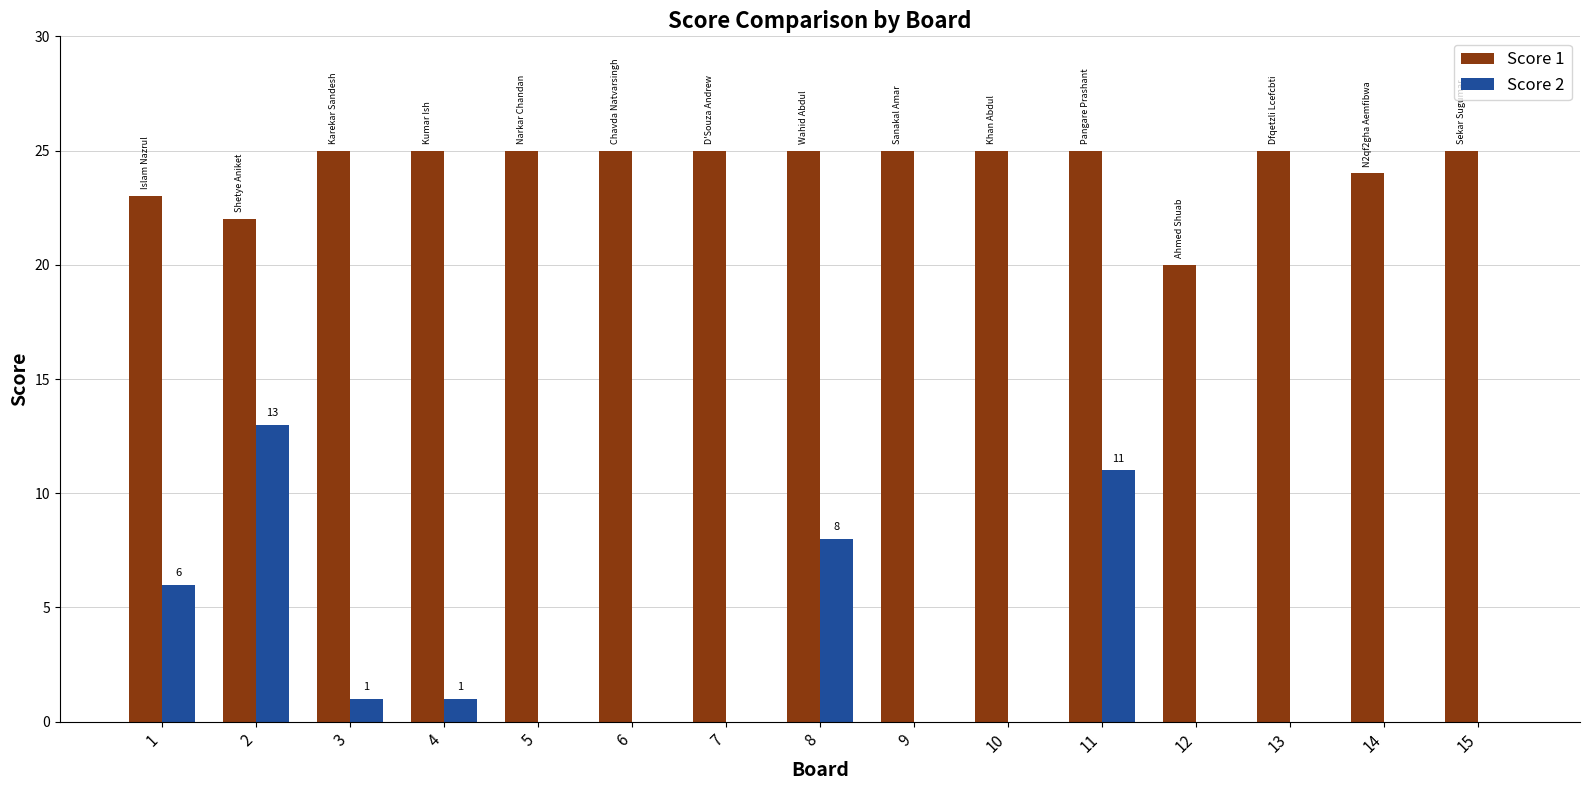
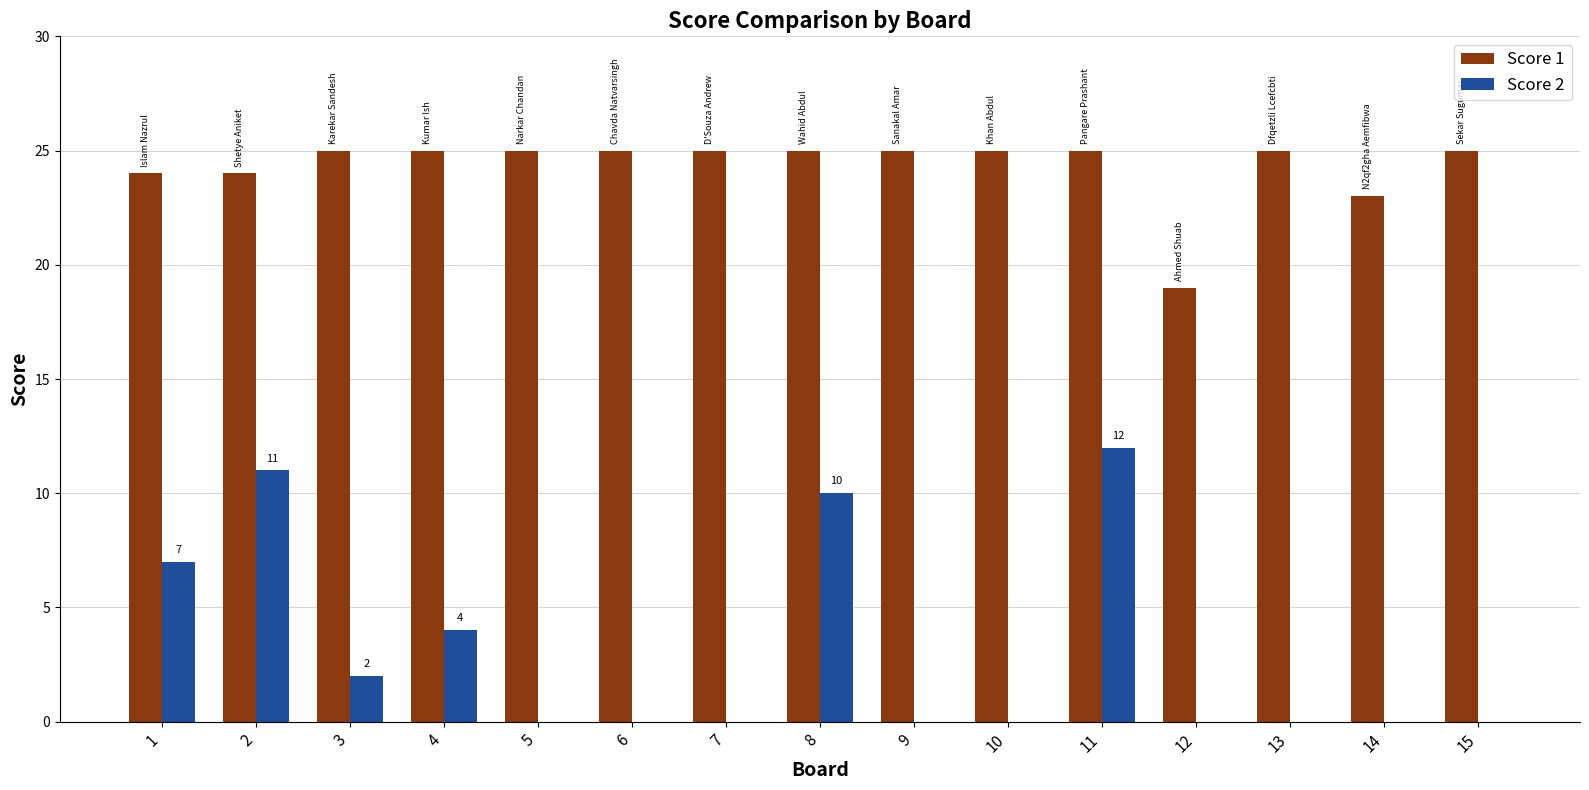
  {
    "Score 1": {
-     "1": 23,
-     "2": 22,
+     "1": 24,
+     "2": 24,
      "3": 25,
      "4": 25,
      "5": 25,
      "6": 25,
      "7": 25,
      "8": 25,
      "9": 25,
      "10": 25,
      "11": 25,
-     "12": 20,
+     "12": 19,
      "13": 25,
-     "14": 24,
+     "14": 23,
      "15": 25
    },
    "Score 2": {
-     "1": 6,
-     "2": 13,
-     "3": 1,
-     "4": 1,
-     "8": 8,
-     "11": 11
+     "1": 7,
+     "2": 11,
+     "3": 2,
+     "4": 4,
+     "8": 10,
+     "11": 12
    }
  }
